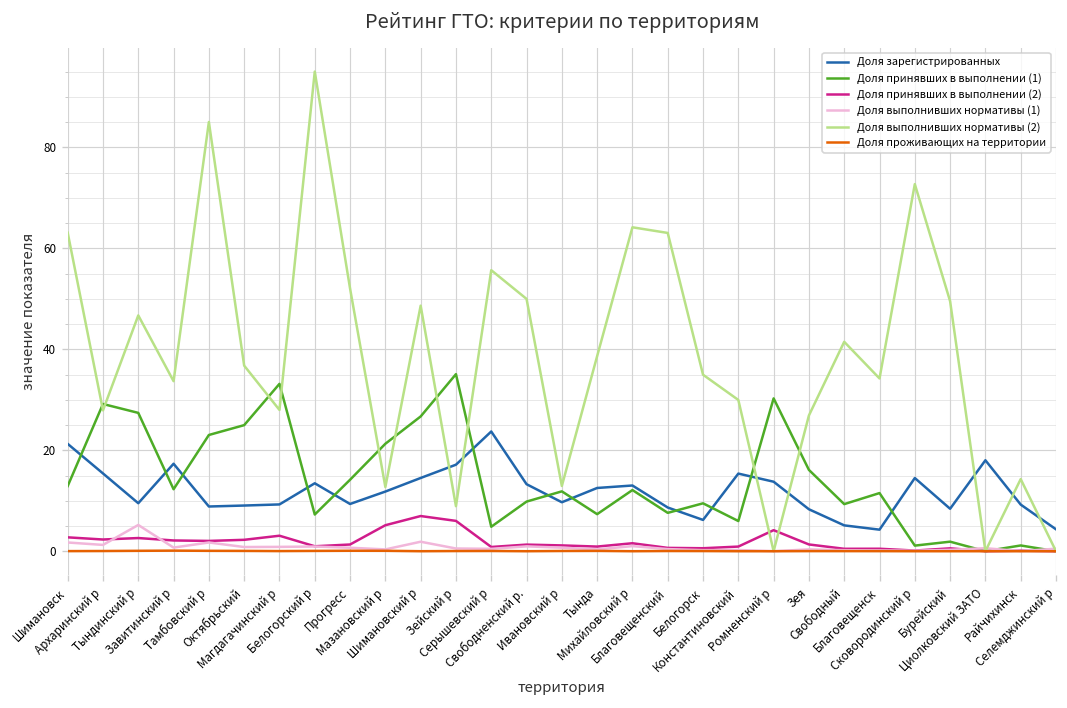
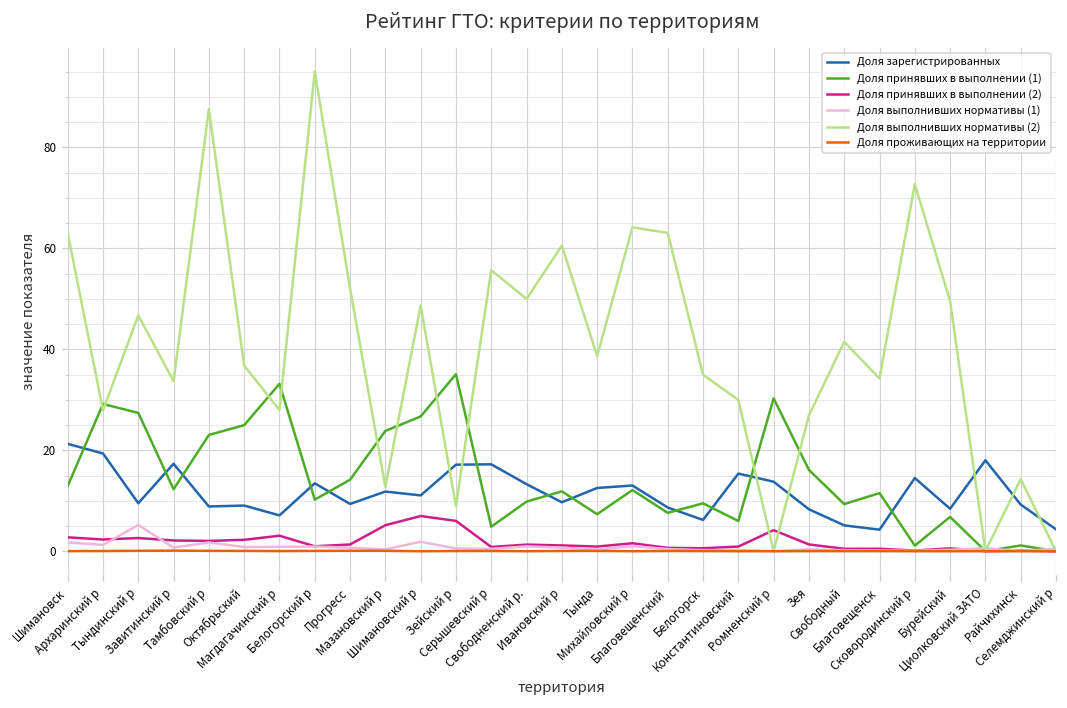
  {
    "Доля зарегистрированных": {
      "Шимановск": 21,
-     "Архаринский р": 15,
+     "Архаринский р": 19,
      "Тындинский р": 10,
      "Завитинский р": 17,
      "Тамбовский р": 9,
      "Октябрьский": 9,
-     "Магдагачинский р": 9,
+     "Магдагачинский р": 7,
      "Белогорский р": 13,
      "Прогресс": 9,
      "Мазановский р": 12,
-     "Шимановский р": 15,
+     "Шимановский р": 11,
      "Зейский р": 17,
-     "Серышевский р": 24,
+     "Серышевский р": 17,
      "Свободненский р.": 13,
      "Ивановский р": 10,
      "Тында": 13,
      "Михайловский р": 13,
      "Благовещенский": 9,
      "Белогорск": 6,
      "Константиновский": 15,
      "Ромненский р": 14,
      "Зея": 8,
      "Свободный": 5,
      "Благовещенск": 4,
      "Сковородинский р": 15,
      "Бурейский": 8,
      "Циолковский ЗАТО": 18,
      "Райчихинск": 9,
      "Селемджинский р": 4
    },
    "Доля принявших в выполнении (1)": {
      "Шимановск": 13,
      "Архаринский р": 29,
      "Тындинский р": 27,
      "Завитинский р": 12,
      "Тамбовский р": 23,
      "Октябрьский": 25,
      "Магдагачинский р": 33,
-     "Белогорский р": 7,
+     "Белогорский р": 10,
      "Прогресс": 14,
-     "Мазановский р": 21,
+     "Мазановский р": 24,
      "Шимановский р": 27,
      "Зейский р": 35,
      "Серышевский р": 5,
      "Свободненский р.": 10,
      "Ивановский р": 12,
      "Тында": 7,
      "Михайловский р": 12,
      "Благовещенский": 8,
      "Белогорск": 9,
      "Константиновский": 6,
      "Ромненский р": 30,
      "Зея": 16,
      "Свободный": 9,
      "Благовещенск": 12,
      "Сковородинский р": 1,
-     "Бурейский": 2,
+     "Бурейский": 7,
      "Райчихинск": 1
    },
    "Доля принявших в выполнении (2)": {
      "Шимановск": 3,
      "Архаринский р": 2,
      "Тындинский р": 3,
      "Завитинский р": 2,
      "Октябрьский": 2,
      "Магдагачинский р": 3,
      "Прогресс": 1,
      "Мазановский р": 5,
      "Шимановский р": 7,
      "Зейский р": 6,
      "Константиновский": 1,
      "Ромненский р": 4,
      "Зея": 1
    },
    "Доля выполнивших нормативы (1)": {
      "Шимановск": 2,
      "Архаринский р": 1,
      "Тындинский р": 5,
      "Завитинский р": 1,
      "Октябрьский": 1,
      "Магдагачинский р": 1,
      "Прогресс": 1,
      "Шимановский р": 2
    },
    "Доля выполнивших нормативы (2)": {
      "Шимановск": 63,
      "Архаринский р": 28,
      "Тындинский р": 47,
      "Завитинский р": 34,
-     "Тамбовский р": 85,
+     "Тамбовский р": 88,
      "Октябрьский": 37,
      "Магдагачинский р": 28,
      "Белогорский р": 95,
      "Прогресс": 52,
      "Мазановский р": 13,
      "Шимановский р": 49,
      "Зейский р": 9,
      "Серышевский р": 56,
      "Свободненский р.": 50,
-     "Ивановский р": 13,
+     "Ивановский р": 61,
      "Тында": 39,
      "Михайловский р": 64,
      "Благовещенский": 63,
      "Белогорск": 35,
      "Константиновский": 30,
      "Зея": 27,
      "Свободный": 41,
      "Благовещенск": 34,
      "Сковородинский р": 73,
      "Бурейский": 50,
      "Райчихинск": 14
    },
    "Доля проживающих на территории": {
      "Шимановск": 0,
      "Архаринский р": 0,
      "Тындинский р": 0,
      "Завитинский р": 0,
      "Тамбовский р": 0,
      "Октябрьский": 0,
      "Магдагачинский р": 0,
      "Белогорский р": 0,
      "Прогресс": 0,
      "Шимановский р": 0,
      "Свободненский р.": 0,
      "Ивановский р": 0,
      "Михайловский р": 0
    }
  }
